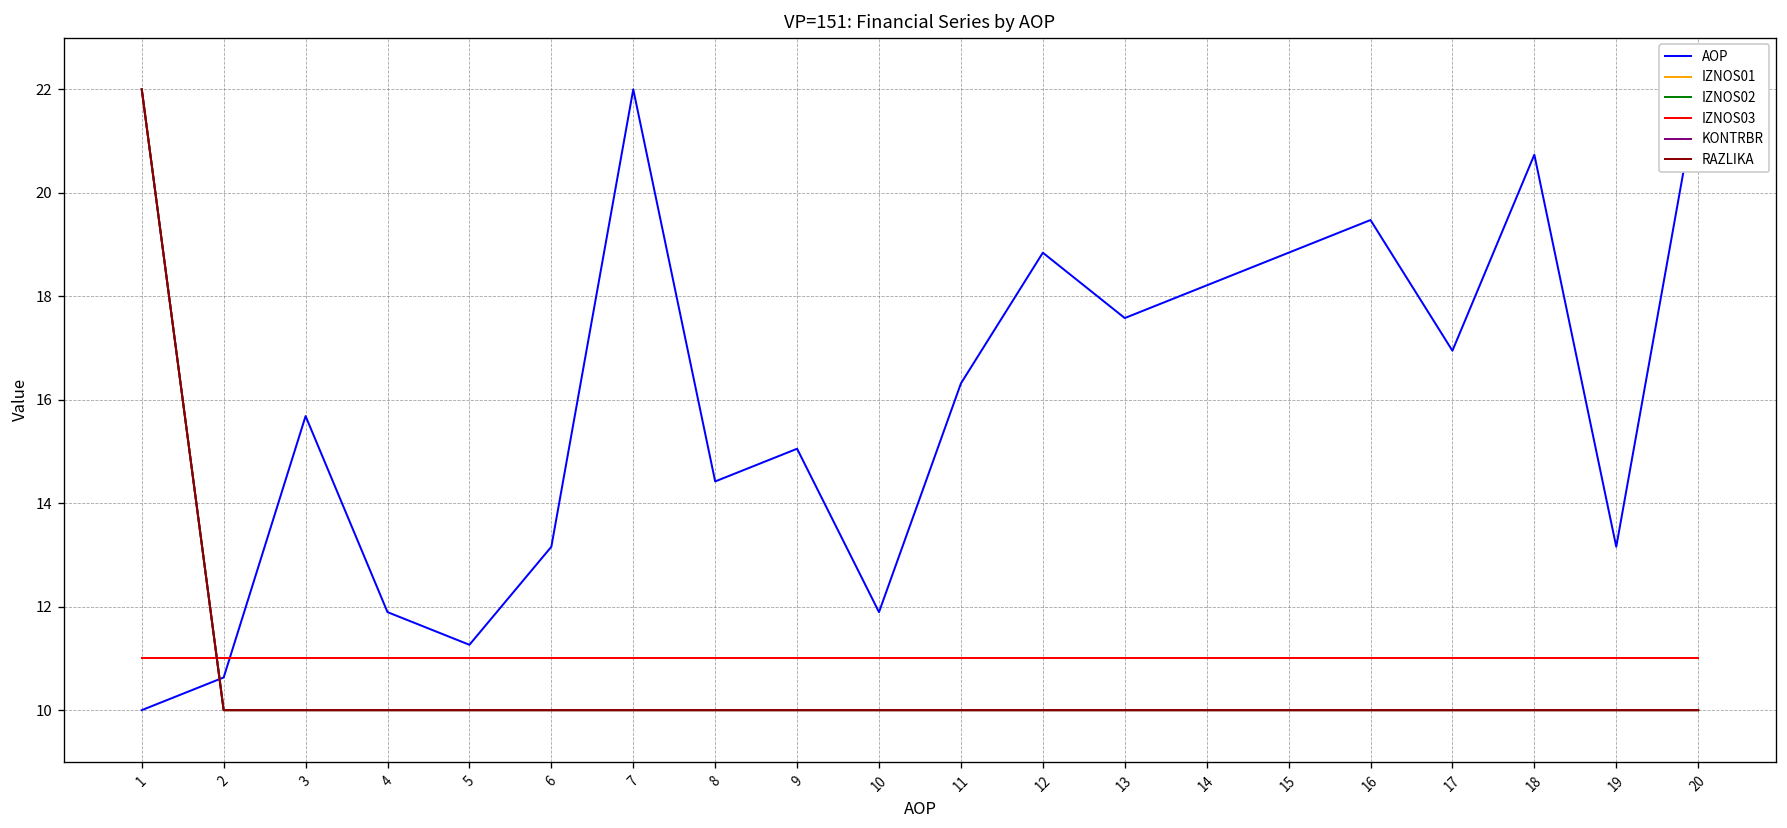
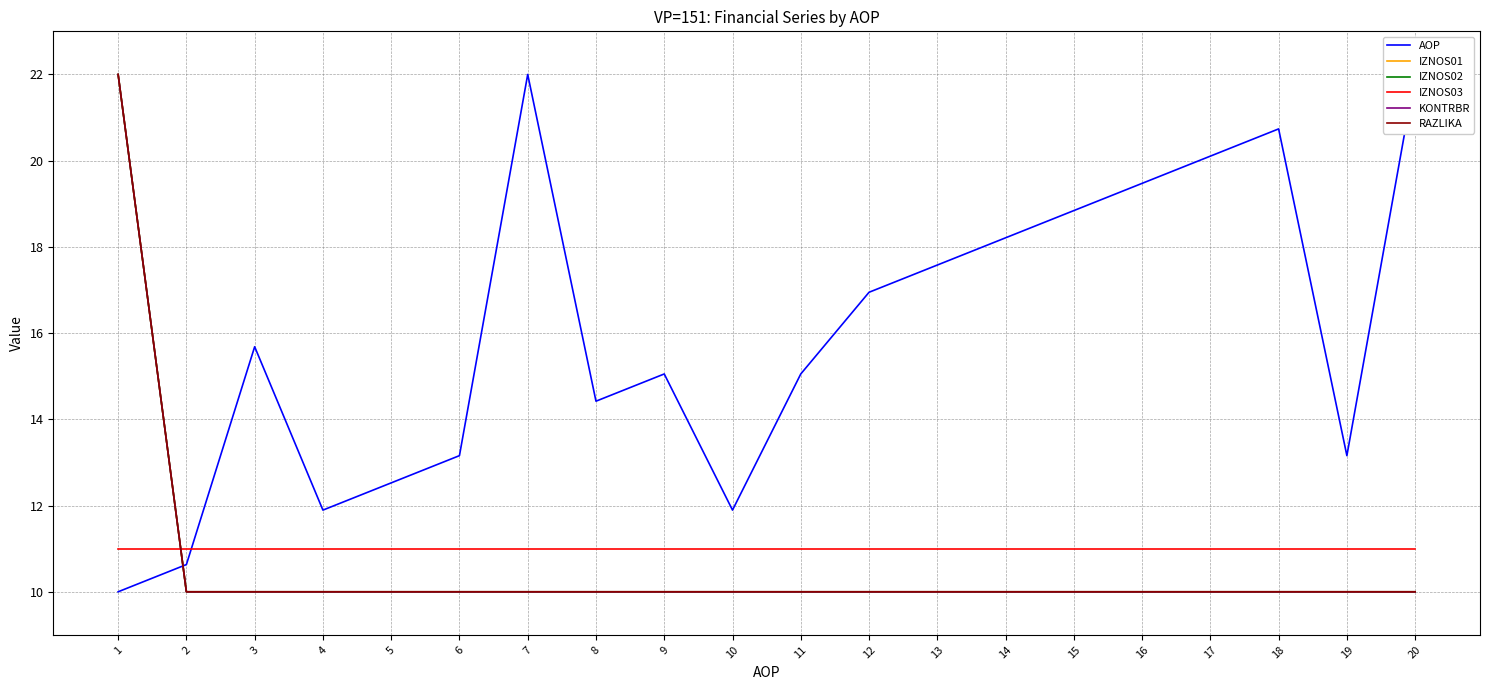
  {
    "AOP": {
      "1": 10.0,
      "2": 10.6,
      "3": 15.7,
      "4": 11.9,
-     "5": 11.3,
+     "5": 12.5,
      "6": 13.2,
      "7": 22.0,
      "8": 14.4,
      "9": 15.1,
      "10": 11.9,
-     "11": 16.3,
-     "12": 18.8,
+     "11": 15.1,
+     "12": 16.9,
      "13": 17.6,
      "14": 18.2,
      "15": 18.8,
      "16": 19.5,
-     "17": 16.9,
+     "17": 20.1,
      "18": 20.7,
      "19": 13.2
    },
    "RAZLIKA": {
      "1": 22.0,
      "2": 10.0,
      "3": 10.0,
      "4": 10.0,
      "5": 10.0,
      "6": 10.0,
      "7": 10.0,
      "8": 10.0,
      "9": 10.0,
      "10": 10.0,
      "11": 10.0,
      "12": 10.0,
      "13": 10.0,
      "14": 10.0,
      "15": 10.0,
      "16": 10.0,
      "17": 10.0,
      "18": 10.0,
      "19": 10.0,
      "20": 10.0
    },
    "IZNOS03": {
      "1": 11.0,
      "2": 11.0,
      "3": 11.0,
      "4": 11.0,
      "5": 11.0,
      "6": 11.0,
      "7": 11.0,
      "8": 11.0,
      "9": 11.0,
      "10": 11.0,
      "11": 11.0,
      "12": 11.0,
      "13": 11.0,
      "14": 11.0,
      "15": 11.0,
      "16": 11.0,
      "17": 11.0,
      "18": 11.0,
      "19": 11.0,
      "20": 11.0
    }
  }
